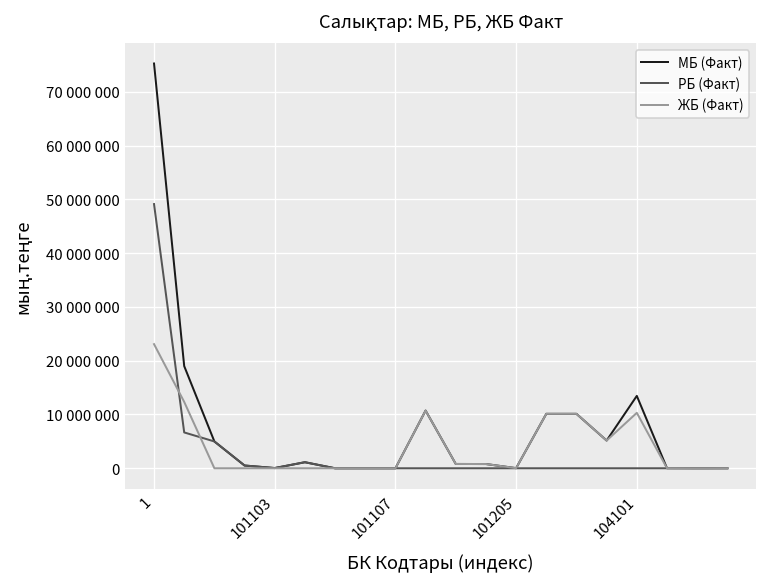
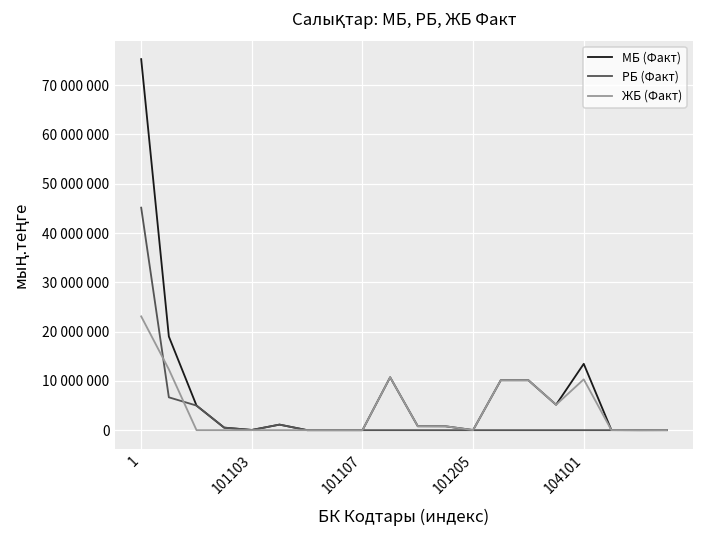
  {
    "МБ (Факт)": {
      "1": 75000000,
      "104101": 13000000
    },
    "РБ (Факт)": {
-     "1": 49000000,
+     "1": 45000000,
      "104101": 0
    },
    "ЖБ (Факт)": {
      "1": 23000000,
      "104101": 10000000
    }
  }
